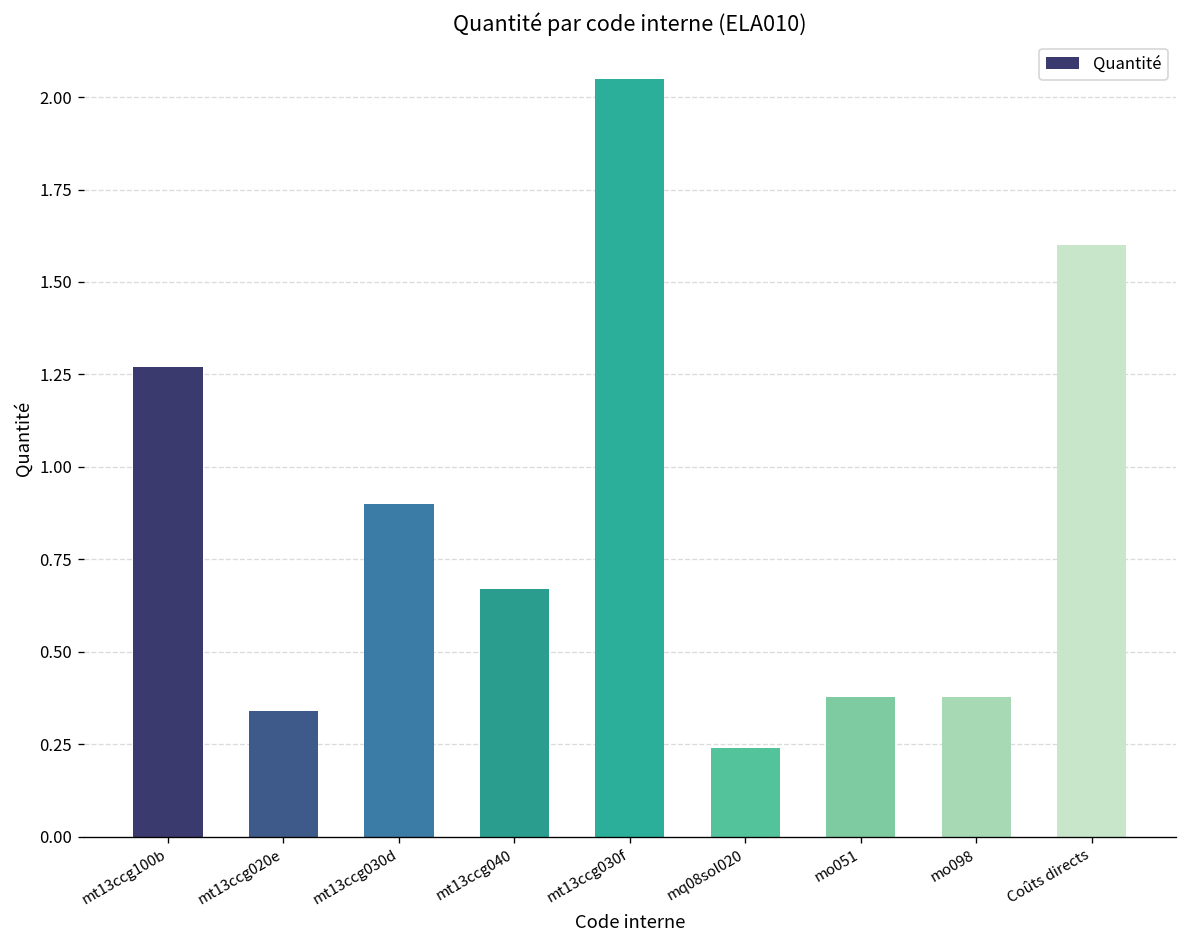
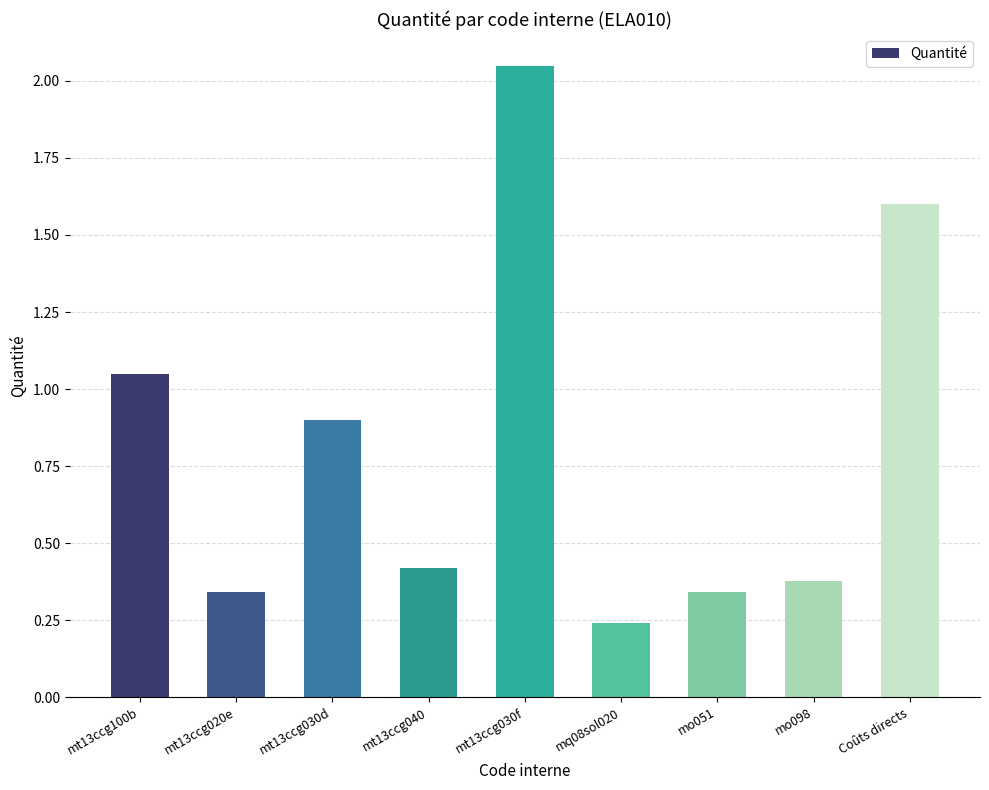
  {
-   "mt13ccg100b": 1.27,
+   "mt13ccg100b": 1.05,
    "mt13ccg020e": 0.34,
    "mt13ccg030d": 0.90,
-   "mt13ccg040": 0.67,
+   "mt13ccg040": 0.42,
    "mt13ccg030f": 2.05,
    "mq08sol020": 0.24,
-   "mo051": 0.38,
+   "mo051": 0.34,
    "mo098": 0.38,
    "Coûts directs": 1.60
  }
